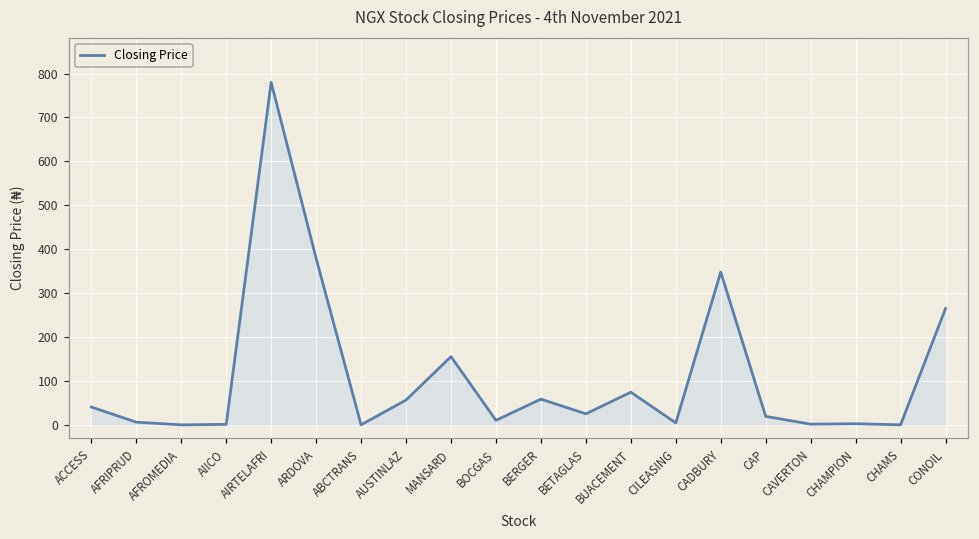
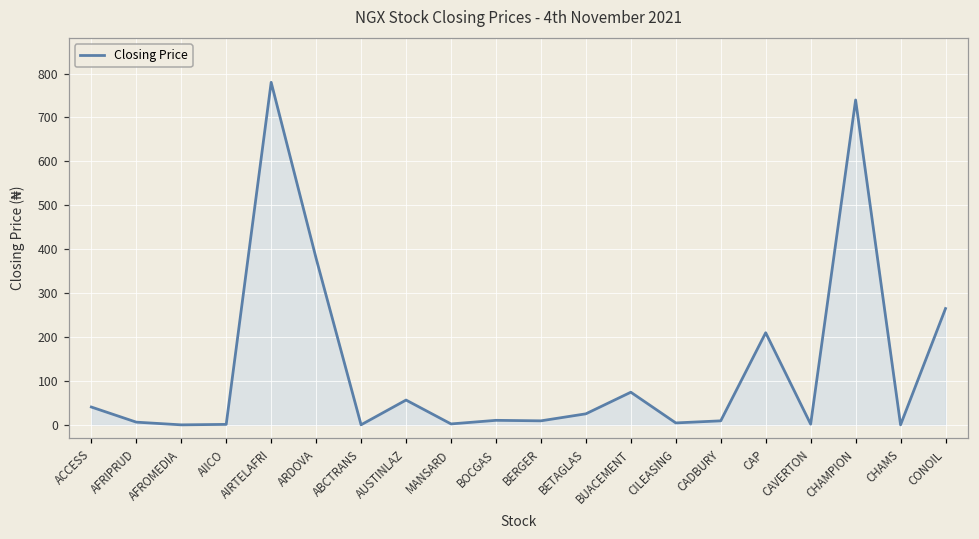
  {
    "ACCESS": 40,
    "AFRIPRUD": 10,
    "AFROMEDIA": 0,
    "AIICO": 0,
    "AIRTELAFRI": 780,
    "ARDOVA": 380,
    "ABCTRANS": 0,
    "AUSTINLAZ": 60,
-   "MANSARD": 160,
+   "MANSARD": 0,
    "BOCGAS": 10,
-   "BERGER": 60,
+   "BERGER": 10,
    "BETAGLAS": 30,
    "BUACEMENT": 70,
    "CILEASING": 0,
-   "CADBURY": 350,
-   "CAP": 20,
+   "CADBURY": 10,
+   "CAP": 210,
    "CAVERTON": 0,
-   "CHAMPION": 0,
+   "CHAMPION": 740,
    "CHAMS": 0,
    "CONOIL": 270
  }
